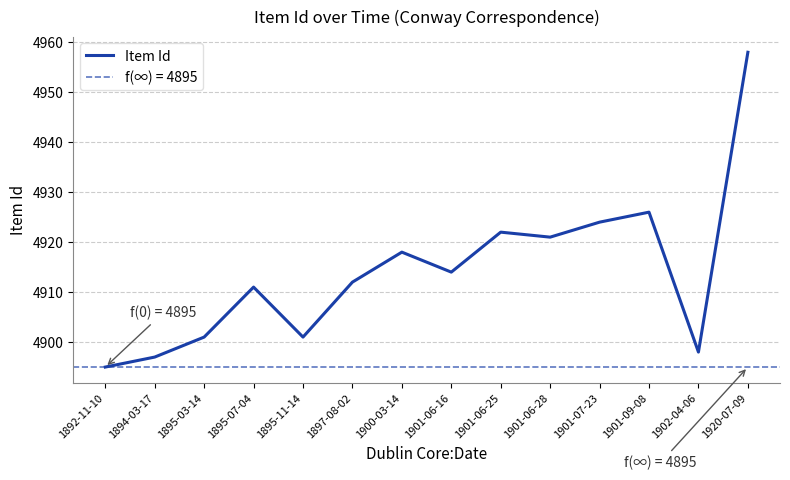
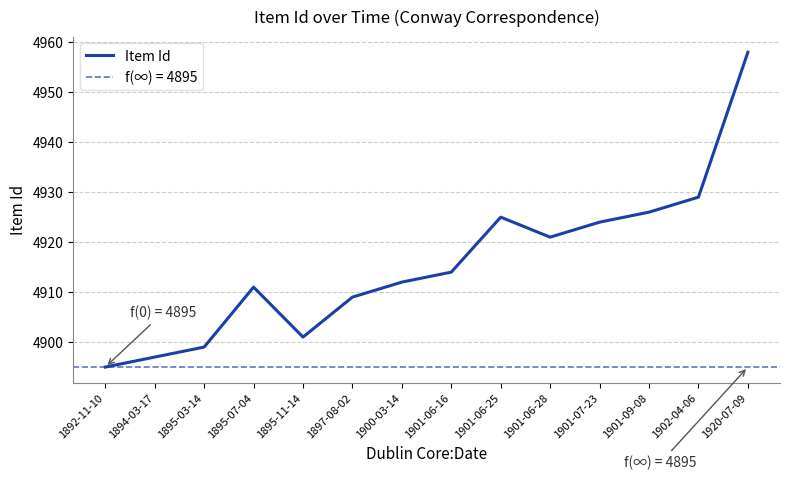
  {
    "1892-11-10": 4895,
-   "1895-03-14": 4901,
+   "1895-03-14": 4899,
    "1895-07-04": 4911,
    "1895-11-14": 4901,
-   "1897-08-02": 4912,
-   "1900-03-14": 4918,
+   "1897-08-02": 4909,
+   "1900-03-14": 4912,
    "1901-06-16": 4914,
-   "1901-06-25": 4922,
+   "1901-06-25": 4925,
    "1901-06-28": 4921,
    "1901-07-23": 4924,
    "1901-09-08": 4926,
-   "1902-04-06": 4898,
+   "1902-04-06": 4929,
    "1920-07-09": 4958
  }
